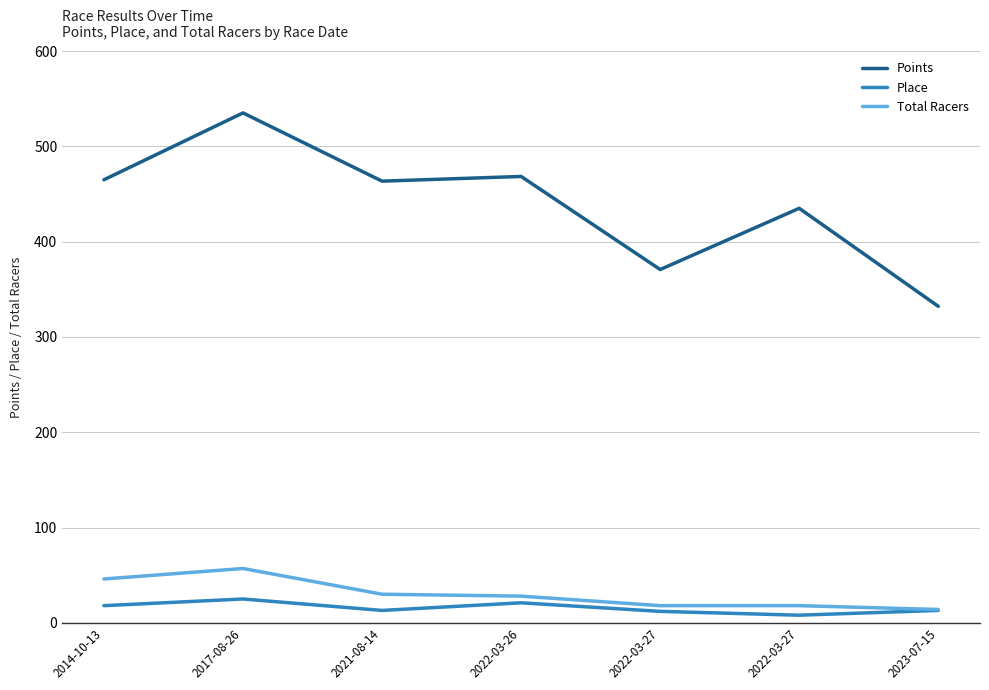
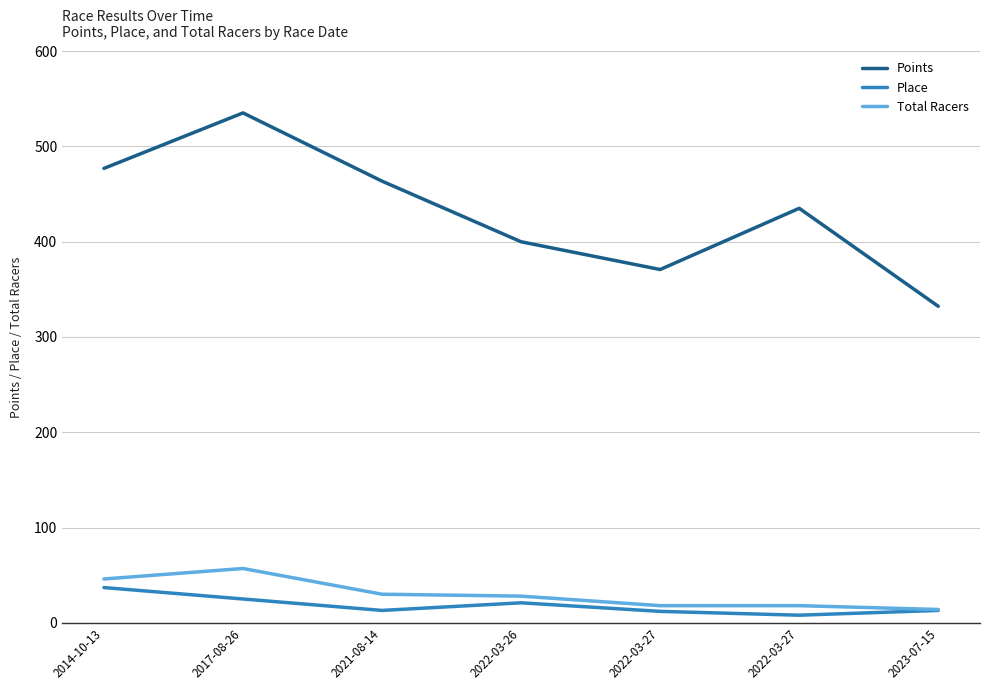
  {
    "Points": {
-     "2014-10-13": 460,
+     "2014-10-13": 480,
      "2017-08-26": 540,
      "2021-08-14": 460,
-     "2022-03-26": 470,
+     "2022-03-26": 400,
      "2023-07-15": 330
    },
    "Place": {
-     "2014-10-13": 20,
+     "2014-10-13": 40,
      "2017-08-26": 30,
      "2021-08-14": 10,
      "2022-03-26": 20
    },
    "Total Racers": {
      "2014-10-13": 50,
      "2017-08-26": 60,
      "2021-08-14": 30,
      "2022-03-26": 30
    }
  }
